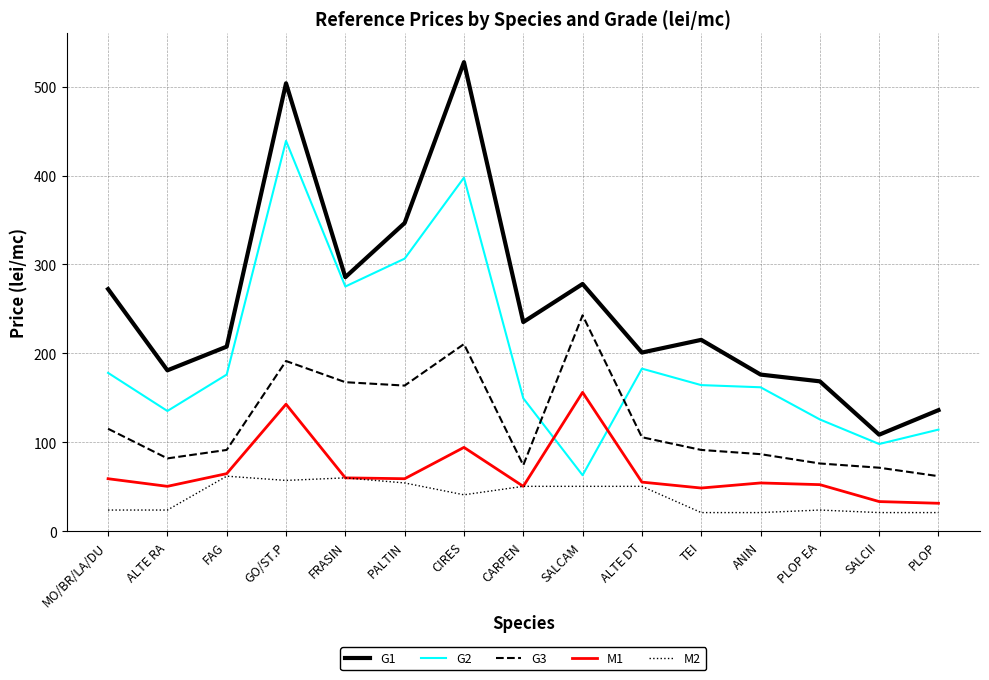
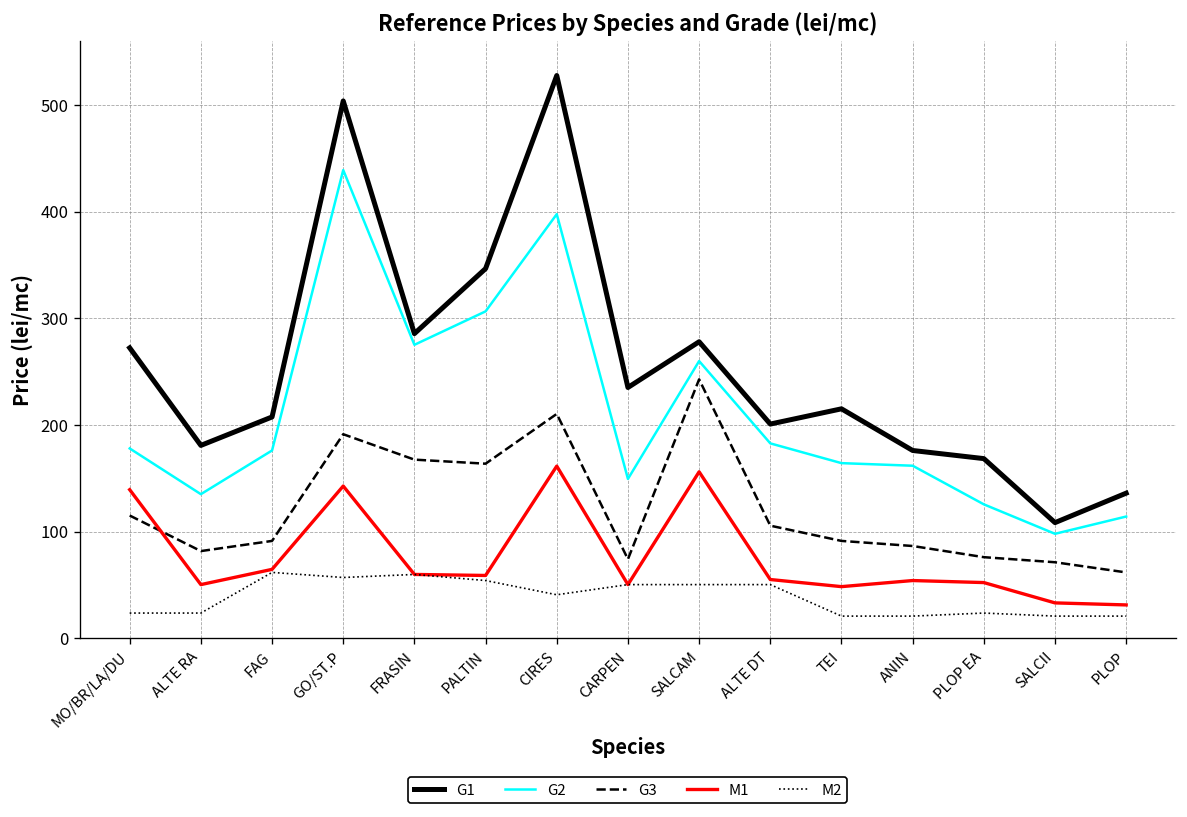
  {
    "G2": {
      "MO/BR/LA/DU": 180,
      "ALTE RA": 140,
      "FAG": 180,
      "GO/ST.P": 440,
      "FRASIN": 280,
      "PALTIN": 310,
      "CIRES": 400,
      "CARPEN": 150,
-     "SALCAM": 60,
+     "SALCAM": 260,
      "ALTE DT": 180,
      "TEI": 160,
      "ANIN": 160,
      "PLOP EA": 130,
      "SALCII": 100,
      "PLOP": 110
    },
    "M1": {
-     "MO/BR/LA/DU": 60,
+     "MO/BR/LA/DU": 140,
      "ALTE RA": 50,
      "GO/ST.P": 140,
      "PALTIN": 60,
-     "CIRES": 90,
+     "CIRES": 160,
      "SALCAM": 160,
      "ALTE DT": 60,
      "TEI": 50,
      "ANIN": 50,
      "PLOP EA": 50,
      "SALCII": 30,
      "PLOP": 30
    }
  }
